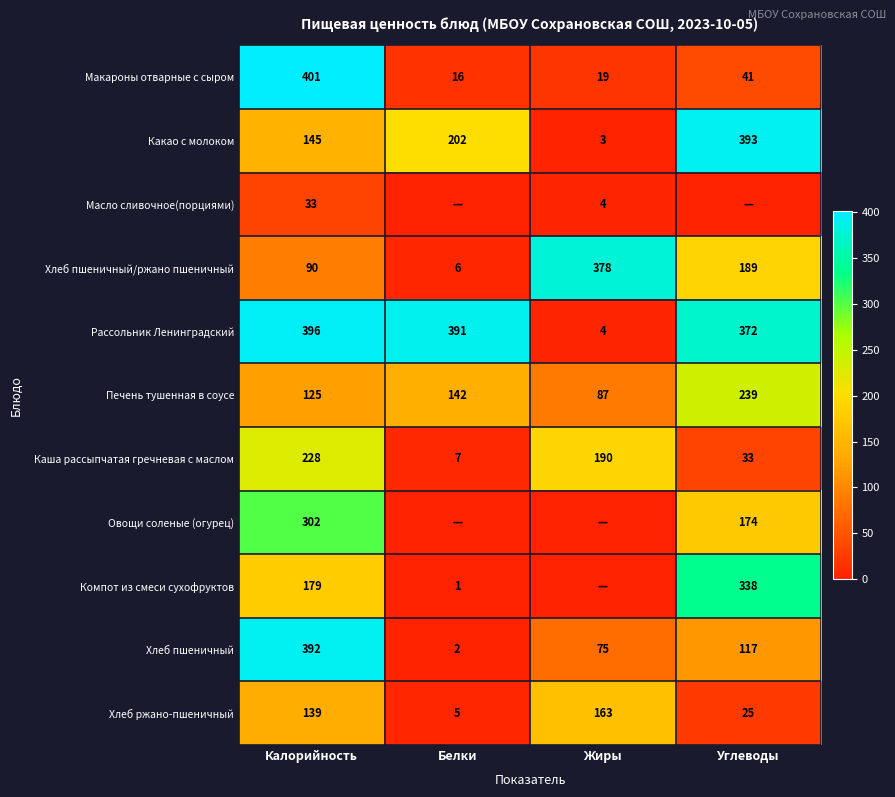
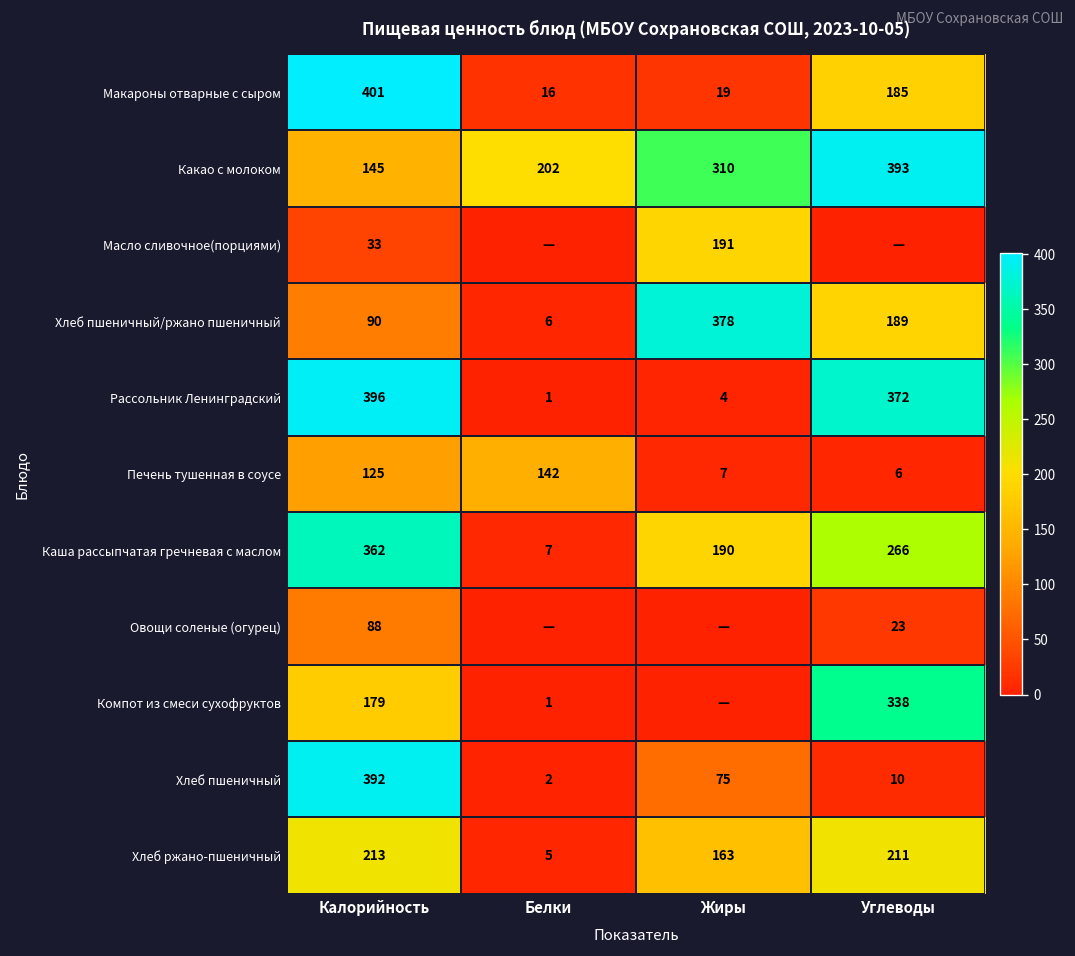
  {
    "Макароны отварные с сыром": {
      "Калорийность": 401,
      "Белки": 16,
      "Жиры": 19,
-     "Углеводы": 41
+     "Углеводы": 185
    },
    "Какао с молоком": {
      "Калорийность": 145,
      "Белки": 202,
-     "Жиры": 3,
+     "Жиры": 310,
      "Углеводы": 393
    },
    "Масло сливочное(порциями)": {
      "Калорийность": 33,
-     "Жиры": 4
+     "Жиры": 191
    },
    "Хлеб пшеничный/ржано пшеничный": {
      "Калорийность": 90,
      "Белки": 6,
      "Жиры": 378,
      "Углеводы": 189
    },
    "Рассольник Ленинградский": {
      "Калорийность": 396,
-     "Белки": 391,
+     "Белки": 1,
      "Жиры": 4,
      "Углеводы": 372
    },
    "Печень тушенная в соусе": {
      "Калорийность": 125,
      "Белки": 142,
-     "Жиры": 87,
-     "Углеводы": 239
+     "Жиры": 7,
+     "Углеводы": 6
    },
    "Каша рассыпчатая гречневая с маслом": {
-     "Калорийность": 228,
+     "Калорийность": 362,
      "Белки": 7,
      "Жиры": 190,
-     "Углеводы": 33
+     "Углеводы": 266
    },
    "Овощи соленые (огурец)": {
-     "Калорийность": 302,
-     "Углеводы": 174
+     "Калорийность": 88,
+     "Углеводы": 23
    },
    "Компот из смеси сухофруктов": {
      "Калорийность": 179,
      "Белки": 1,
      "Углеводы": 338
    },
    "Хлеб пшеничный": {
      "Калорийность": 392,
      "Белки": 2,
      "Жиры": 75,
-     "Углеводы": 117
+     "Углеводы": 10
    },
    "Хлеб ржано-пшеничный": {
-     "Калорийность": 139,
+     "Калорийность": 213,
      "Белки": 5,
      "Жиры": 163,
-     "Углеводы": 25
+     "Углеводы": 211
    }
  }
